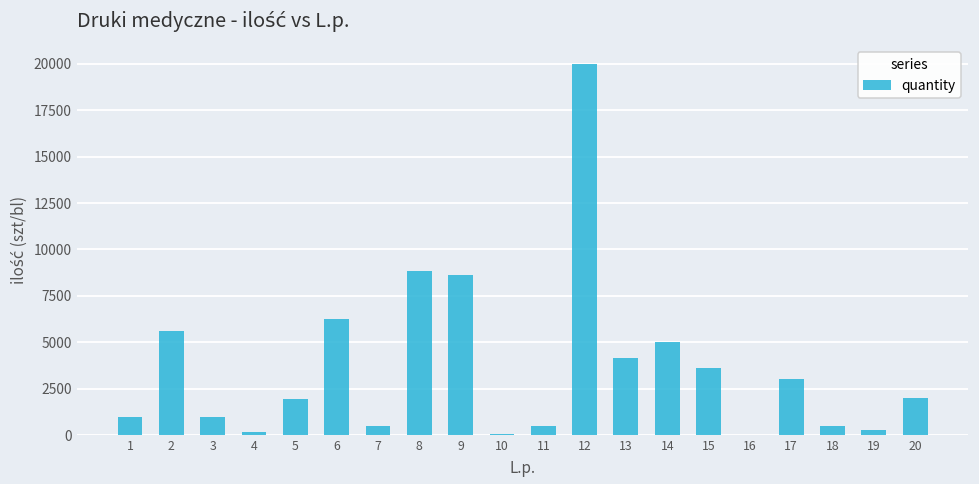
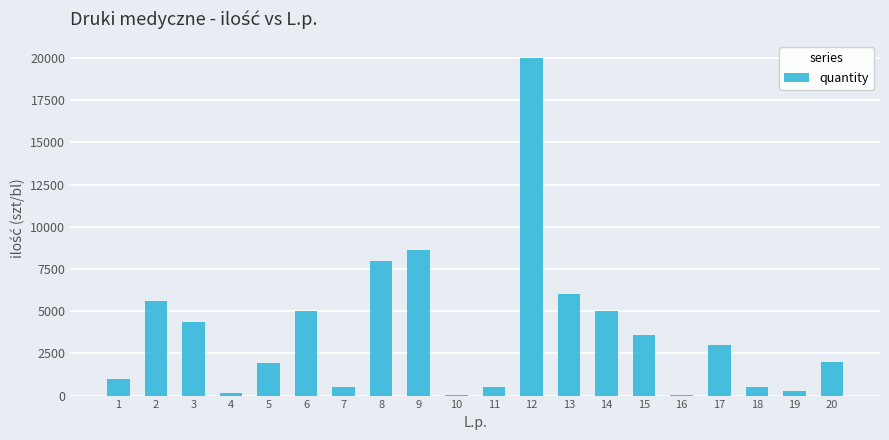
  {
    "1": 1000,
    "2": 5600,
-   "3": 1000,
+   "3": 4300,
    "4": 200,
    "5": 1900,
-   "6": 6200,
+   "6": 5000,
    "7": 500,
-   "8": 8900,
+   "8": 8000,
    "9": 8600,
    "11": 500,
    "12": 20000,
-   "13": 4200,
+   "13": 6000,
    "14": 5000,
    "15": 3600,
    "17": 3000,
    "18": 500,
    "19": 300,
    "20": 2000
  }
